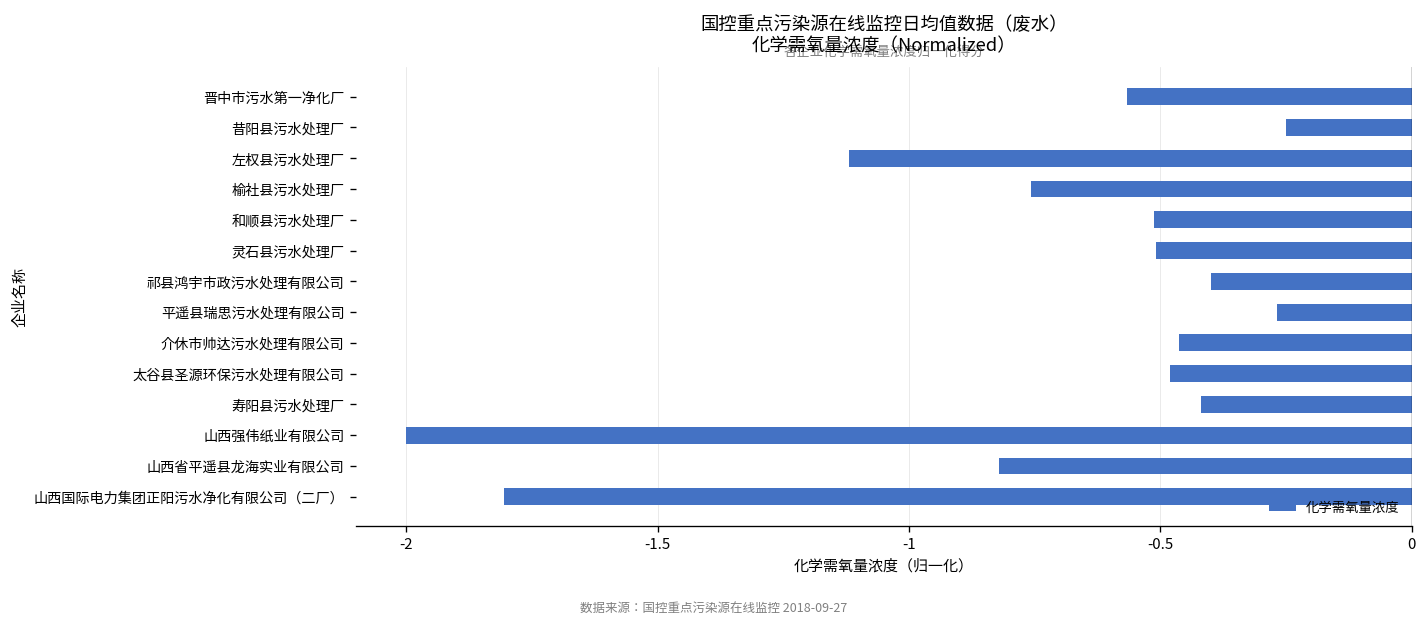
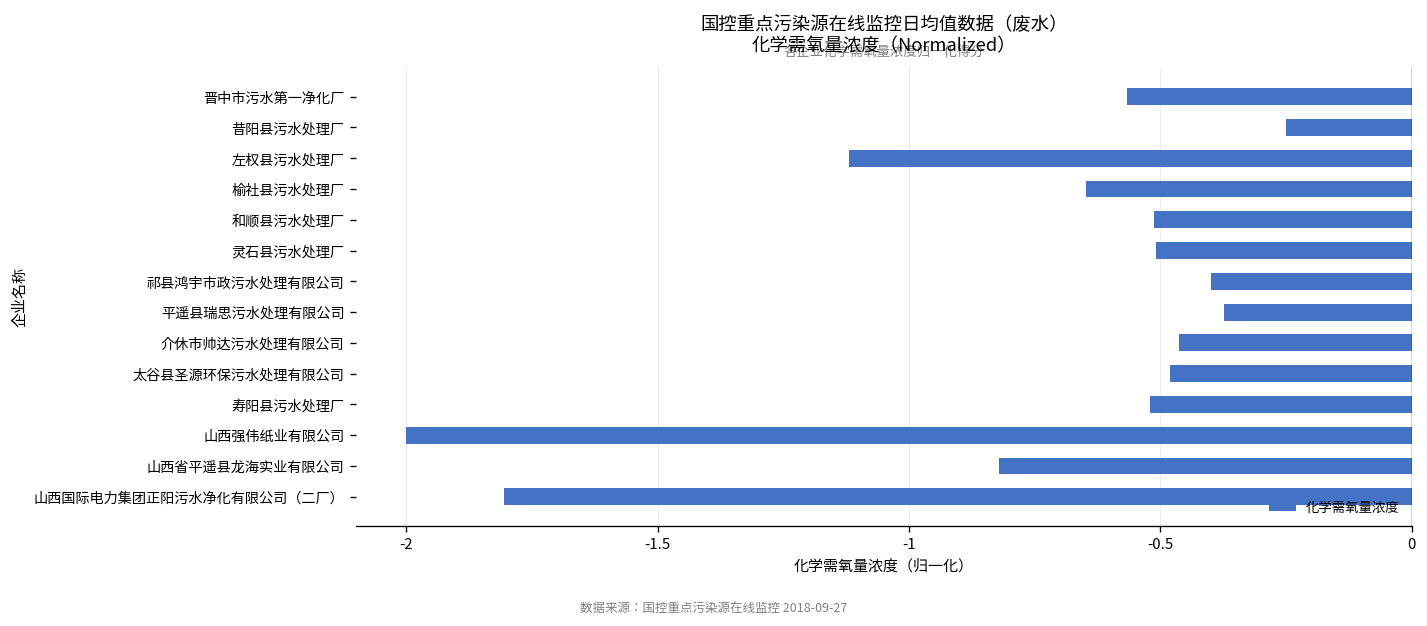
  {
    "晋中市污水第一净化厂": -0.57,
    "昔阳县污水处理厂": -0.25,
    "左权县污水处理厂": -1.12,
-   "榆社县污水处理厂": -0.76,
+   "榆社县污水处理厂": -0.65,
    "和顺县污水处理厂": -0.51,
    "灵石县污水处理厂": -0.51,
    "祁县鸿宇市政污水处理有限公司": -0.40,
-   "平遥县瑞思污水处理有限公司": -0.27,
+   "平遥县瑞思污水处理有限公司": -0.37,
    "介休市帅达污水处理有限公司": -0.46,
    "太谷县圣源环保污水处理有限公司": -0.48,
-   "寿阳县污水处理厂": -0.42,
+   "寿阳县污水处理厂": -0.52,
    "山西强伟纸业有限公司": -2.00,
    "山西省平遥县龙海实业有限公司": -0.82,
    "山西国际电力集团正阳污水净化有限公司（二厂）": -1.81
  }
